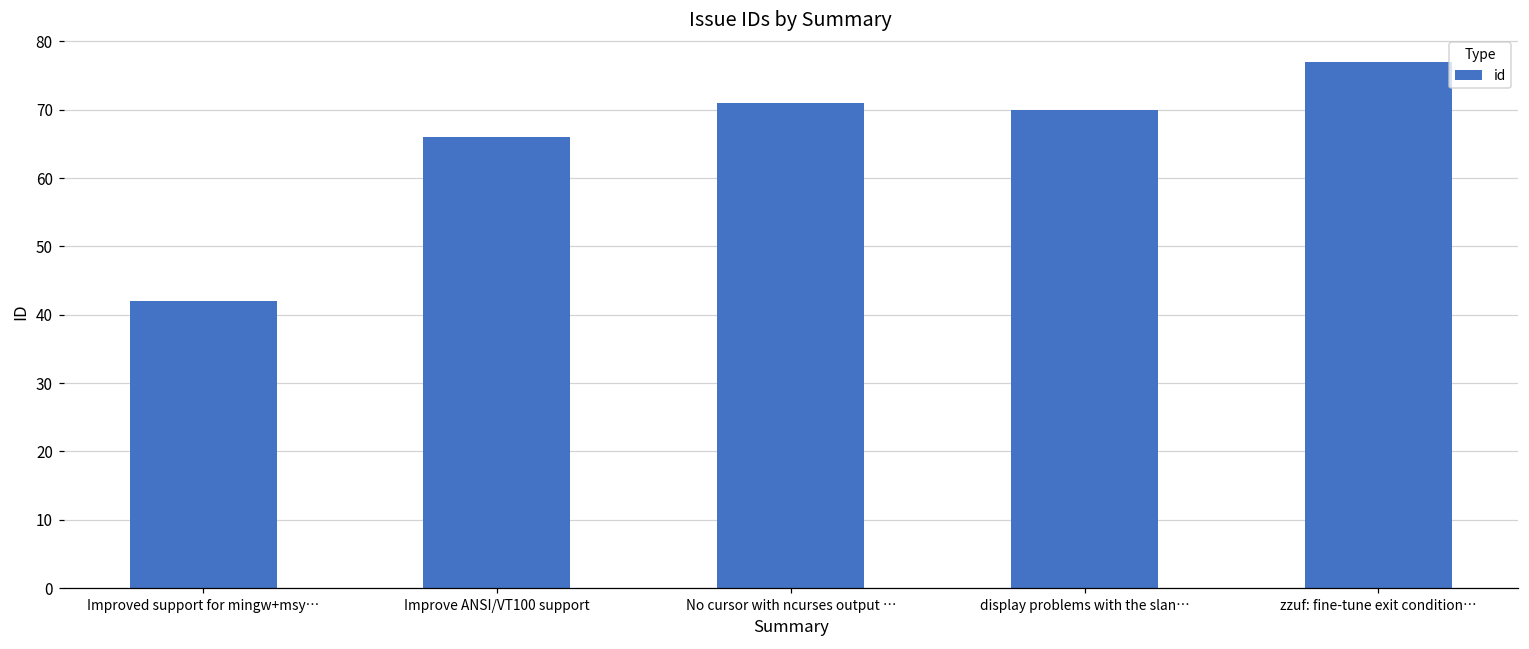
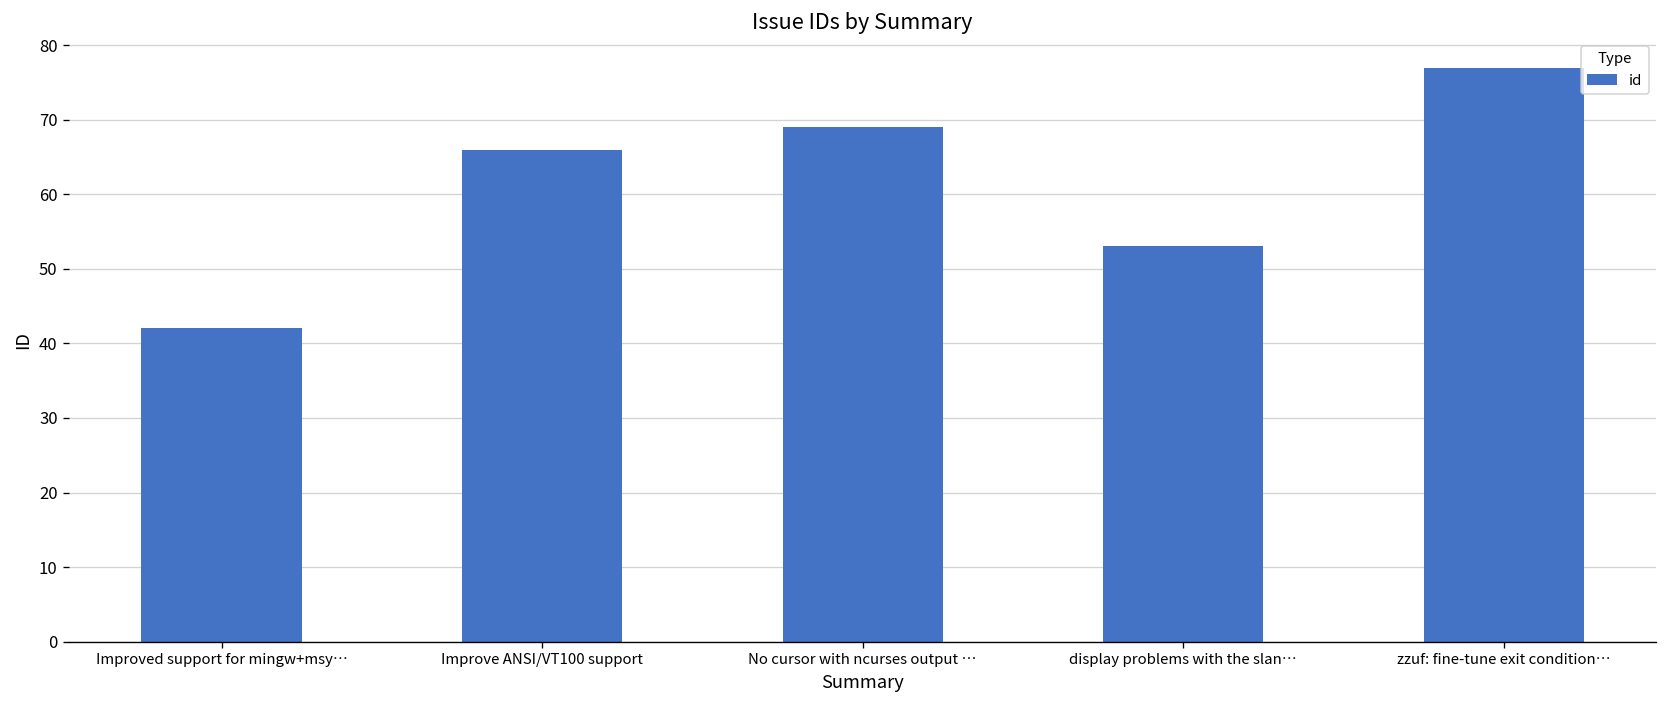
  {
    "Improved support for mingw+msy…": 42,
    "Improve ANSI/VT100 support": 66,
-   "No cursor with ncurses output …": 71,
-   "display problems with the slan…": 70,
+   "No cursor with ncurses output …": 69,
+   "display problems with the slan…": 53,
    "zzuf: fine-tune exit condition…": 77
  }
